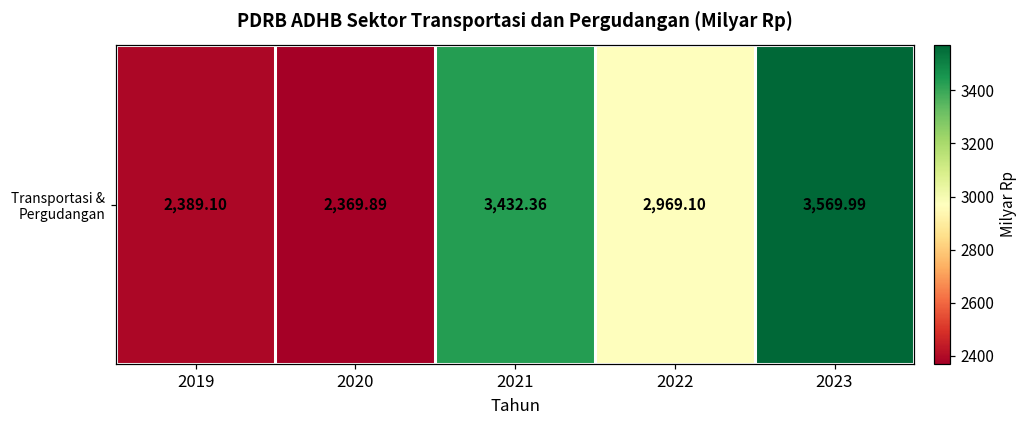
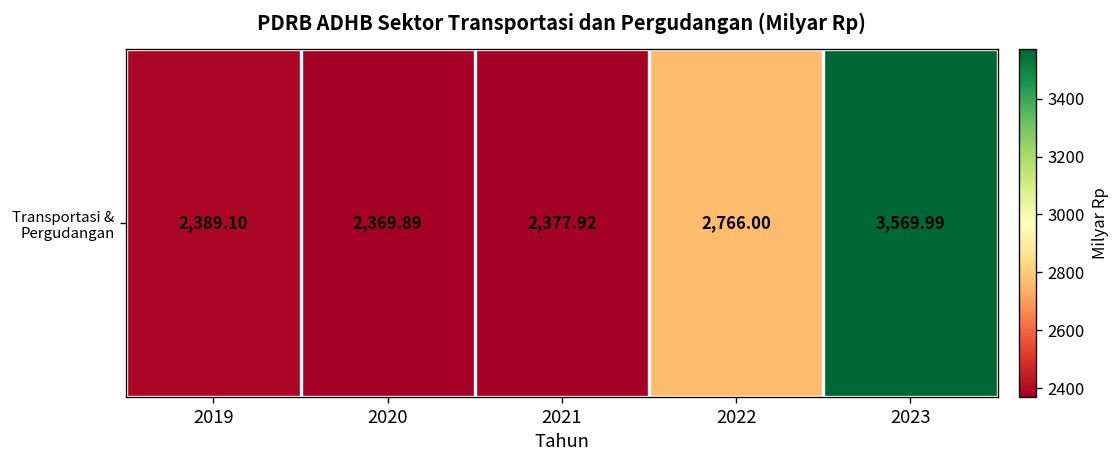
  {
    "Transportasi & Pergudangan": {
      "2019": "2,389.10",
      "2020": "2,369.89",
-     "2021": "3,432.36",
-     "2022": "2,969.10",
+     "2021": "2,377.92",
+     "2022": "2,766.00",
      "2023": "3,569.99"
    }
  }
